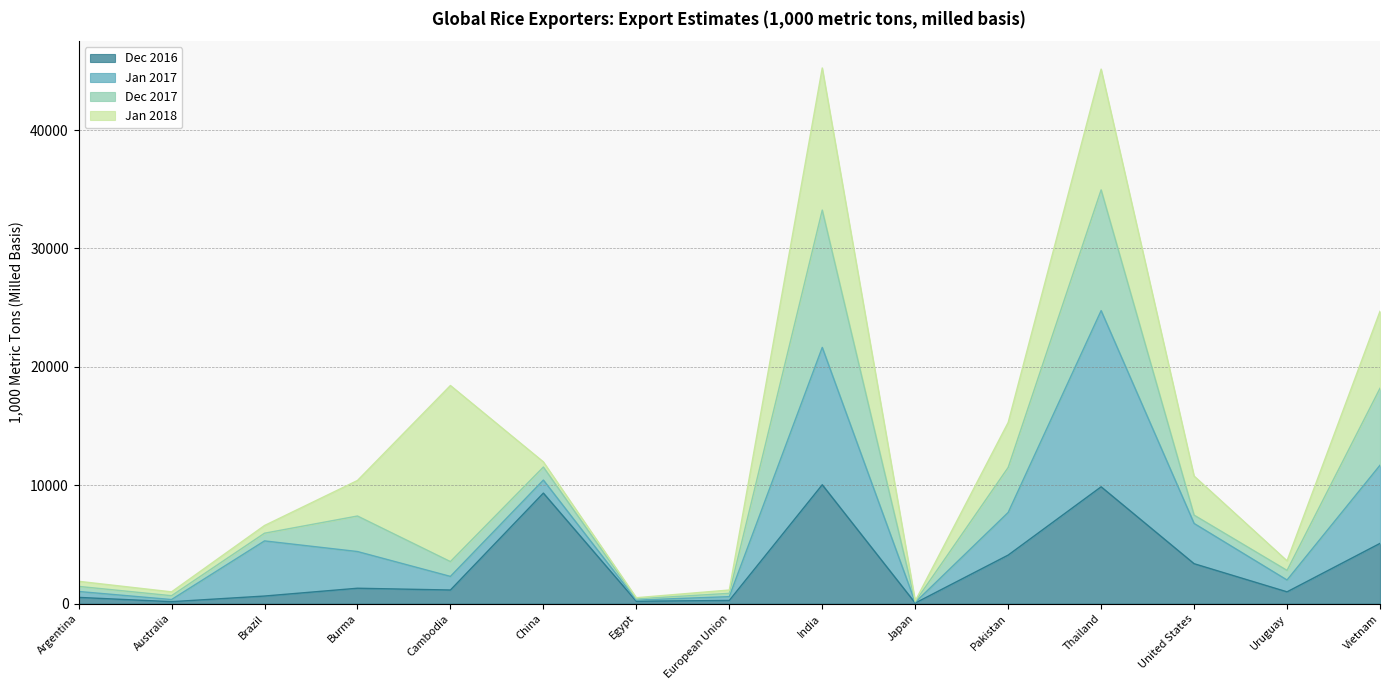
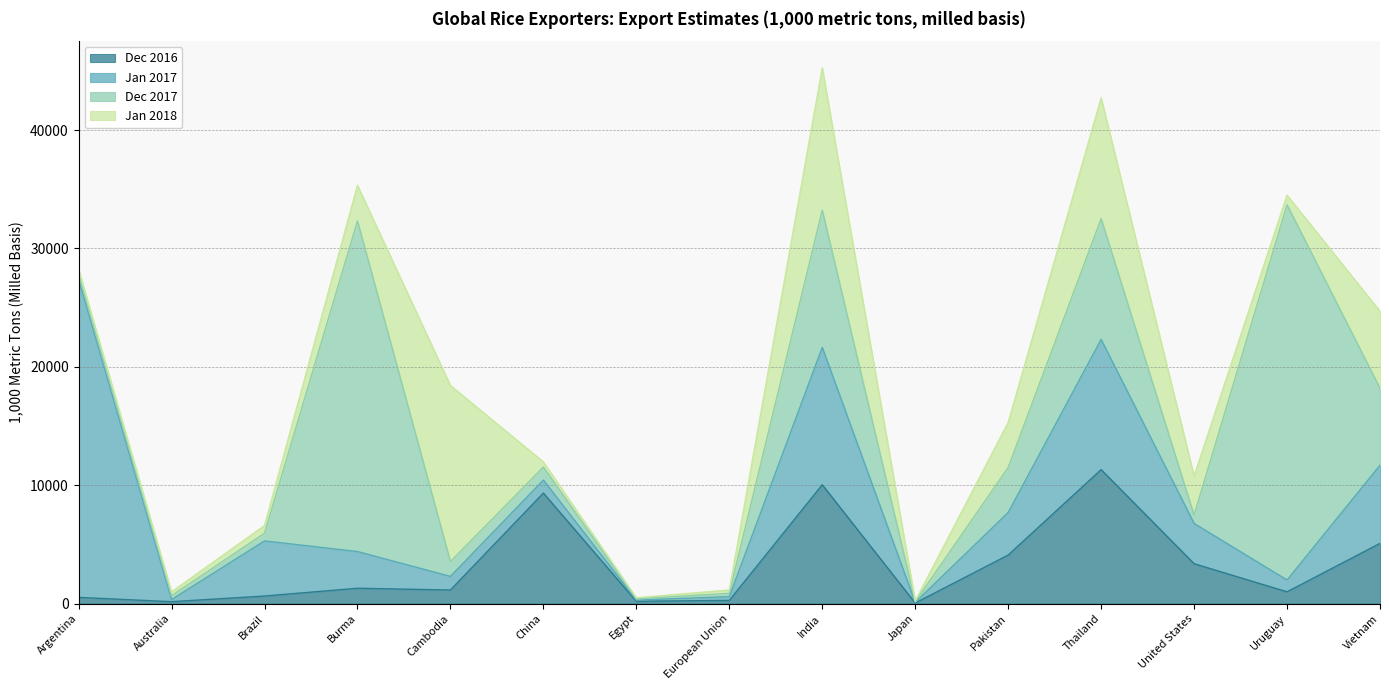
  {
    "Dec 2016": {
      "Argentina": 500,
      "Brazil": 600,
      "Burma": 1300,
      "Cambodia": 1200,
      "China": 9300,
      "European Union": 300,
      "India": 10000,
      "Pakistan": 4100,
-     "Thailand": 9900,
+     "Thailand": 11300,
      "United States": 3400,
      "Uruguay": 1000,
      "Vietnam": 5100
    },
    "Jan 2017": {
-     "Argentina": 500,
+     "Argentina": 26900,
      "Brazil": 4700,
      "Burma": 3100,
      "Cambodia": 1200,
      "China": 1100,
      "European Union": 300,
      "India": 11600,
      "Pakistan": 3600,
-     "Thailand": 14900,
+     "Thailand": 11000,
      "United States": 3400,
      "Uruguay": 1000,
      "Vietnam": 6600
    },
    "Dec 2017": {
      "Argentina": 400,
      "Australia": 300,
      "Brazil": 700,
-     "Burma": 3000,
+     "Burma": 27900,
      "Cambodia": 1300,
      "China": 1100,
      "European Union": 300,
      "India": 11600,
      "Pakistan": 3800,
      "Thailand": 10200,
      "United States": 700,
-     "Uruguay": 800,
+     "Uruguay": 31700,
      "Vietnam": 6500
    },
    "Jan 2018": {
      "Argentina": 400,
      "Australia": 300,
      "Brazil": 700,
      "Burma": 3000,
      "Cambodia": 14900,
      "China": 400,
      "European Union": 300,
      "India": 12000,
      "Pakistan": 3800,
      "Thailand": 10200,
      "United States": 3300,
      "Uruguay": 800,
      "Vietnam": 6500
    }
  }
